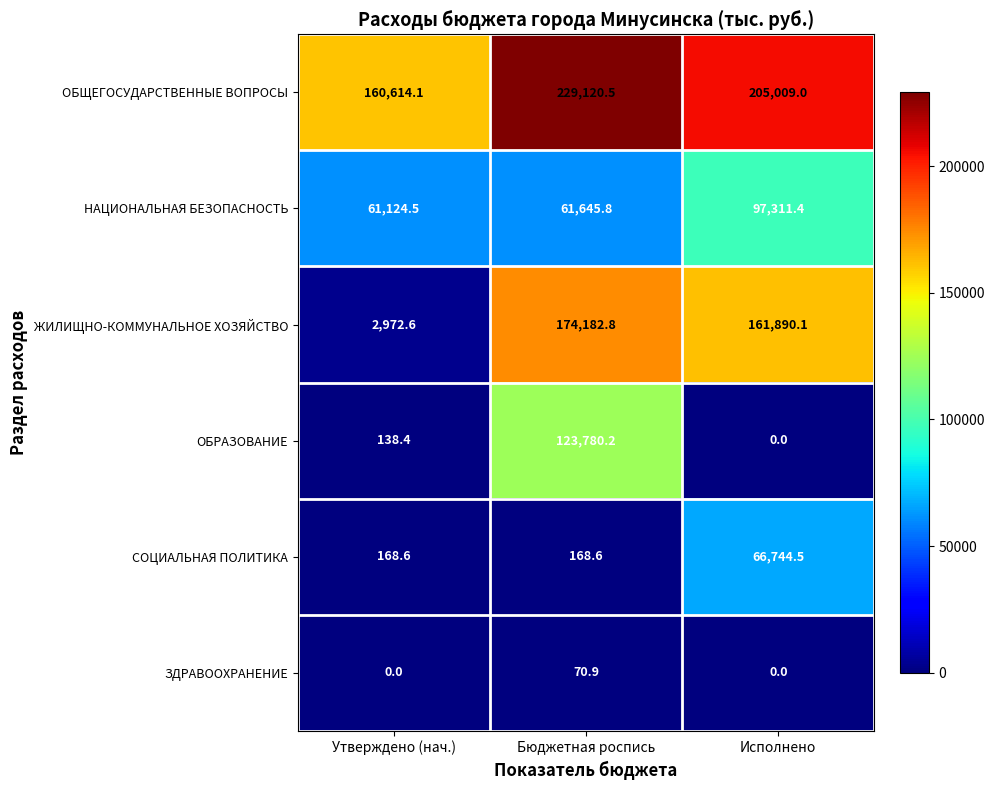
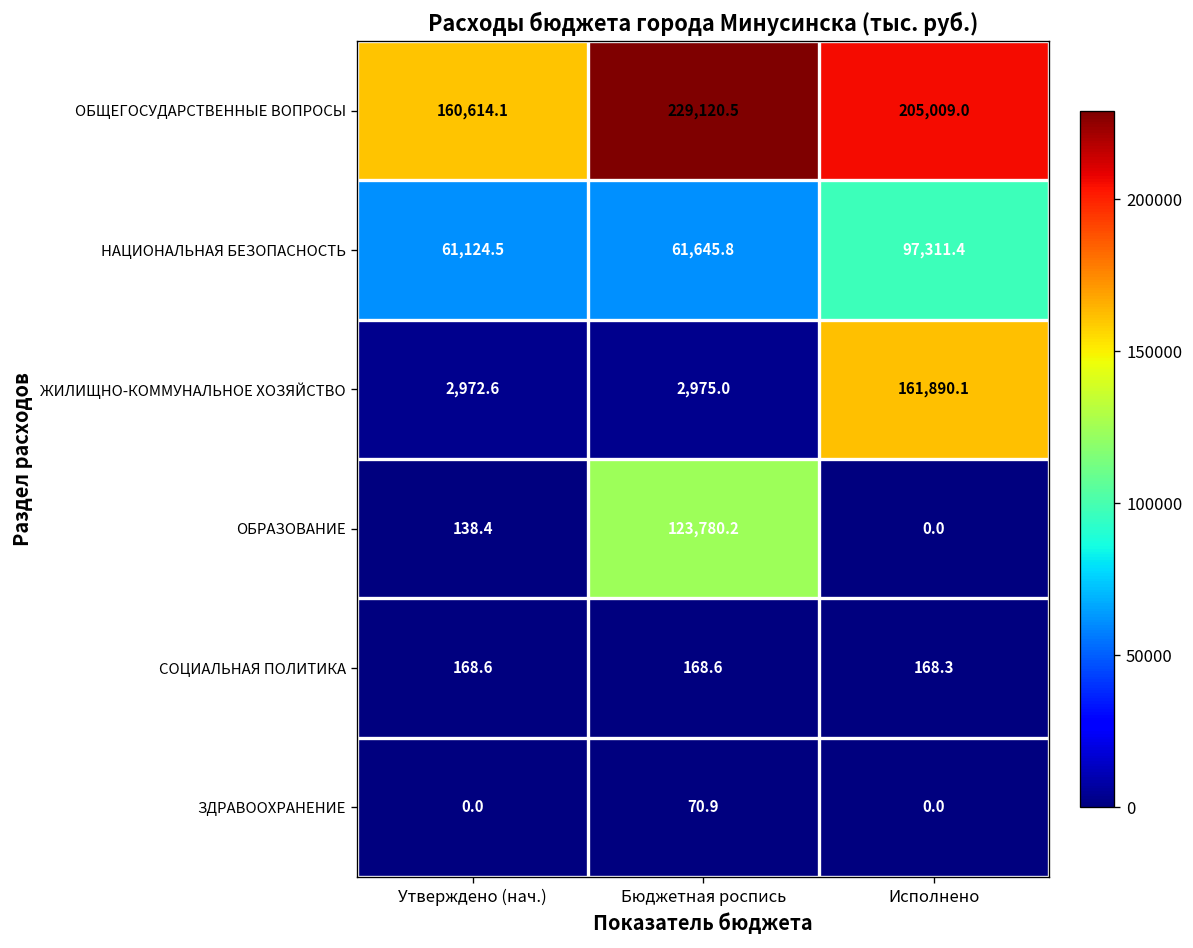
  {
    "ОБЩЕГОСУДАРСТВЕННЫЕ ВОПРОСЫ": {
      "Утверждено (нач.)": "160,614.1",
      "Бюджетная роспись": "229,120.5",
      "Исполнено": "205,009.0"
    },
    "НАЦИОНАЛЬНАЯ БЕЗОПАСНОСТЬ": {
      "Утверждено (нач.)": "61,124.5",
      "Бюджетная роспись": "61,645.8",
      "Исполнено": "97,311.4"
    },
    "ЖИЛИЩНО-КОММУНАЛЬНОЕ ХОЗЯЙСТВО": {
      "Утверждено (нач.)": "2,972.6",
-     "Бюджетная роспись": "174,182.8",
+     "Бюджетная роспись": "2,975.0",
      "Исполнено": "161,890.1"
    },
    "ОБРАЗОВАНИЕ": {
      "Утверждено (нач.)": "138.4",
      "Бюджетная роспись": "123,780.2",
      "Исполнено": "0.0"
    },
    "СОЦИАЛЬНАЯ ПОЛИТИКА": {
      "Утверждено (нач.)": "168.6",
      "Бюджетная роспись": "168.6",
-     "Исполнено": "66,744.5"
+     "Исполнено": "168.3"
    },
    "ЗДРАВООХРАНЕНИЕ": {
      "Утверждено (нач.)": "0.0",
      "Бюджетная роспись": "70.9",
      "Исполнено": "0.0"
    }
  }
